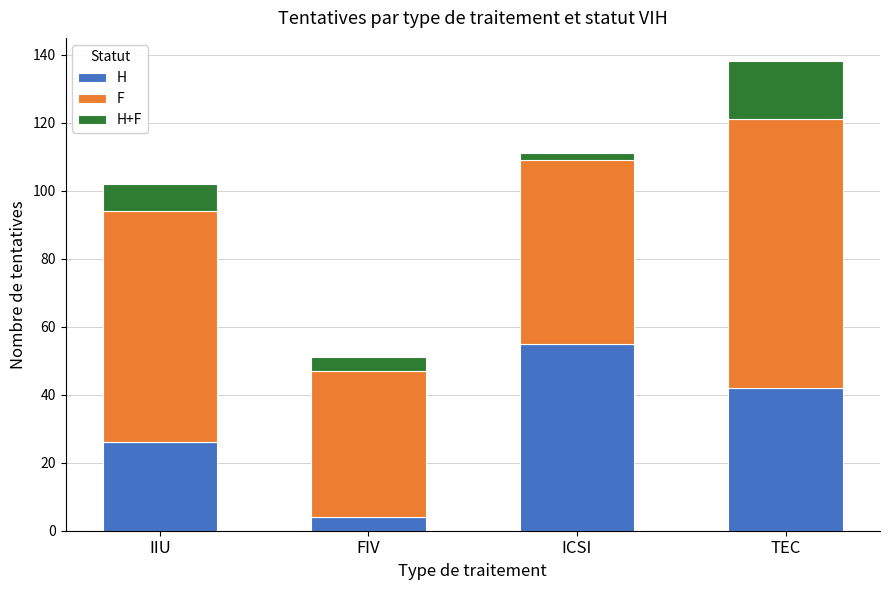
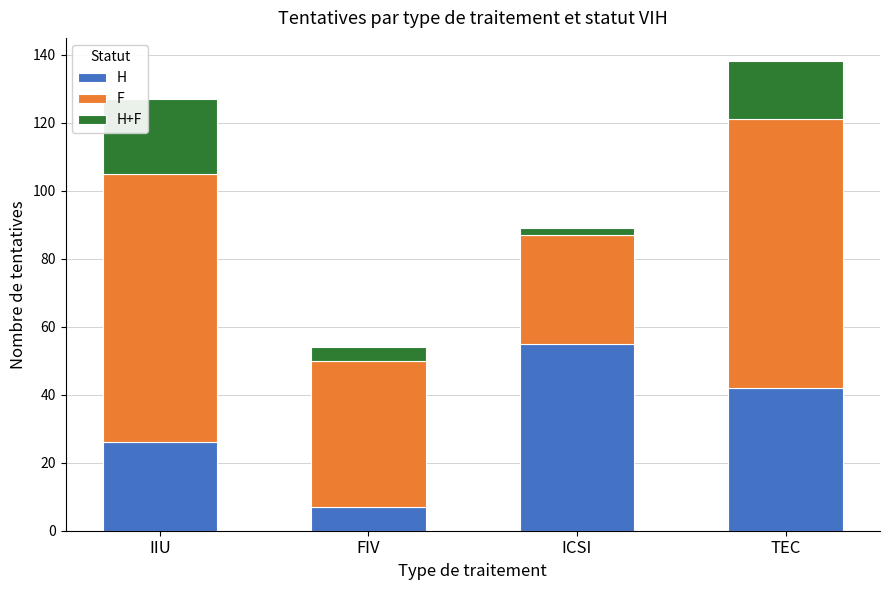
  {
    "H": {
      "IIU": 26,
-     "FIV": 4,
+     "FIV": 7,
      "ICSI": 55,
      "TEC": 42
    },
    "F": {
-     "IIU": 68,
+     "IIU": 79,
      "FIV": 43,
-     "ICSI": 54,
+     "ICSI": 32,
      "TEC": 79
    },
    "H+F": {
-     "IIU": 8,
+     "IIU": 22,
      "FIV": 4,
      "ICSI": 2,
      "TEC": 17
    }
  }
